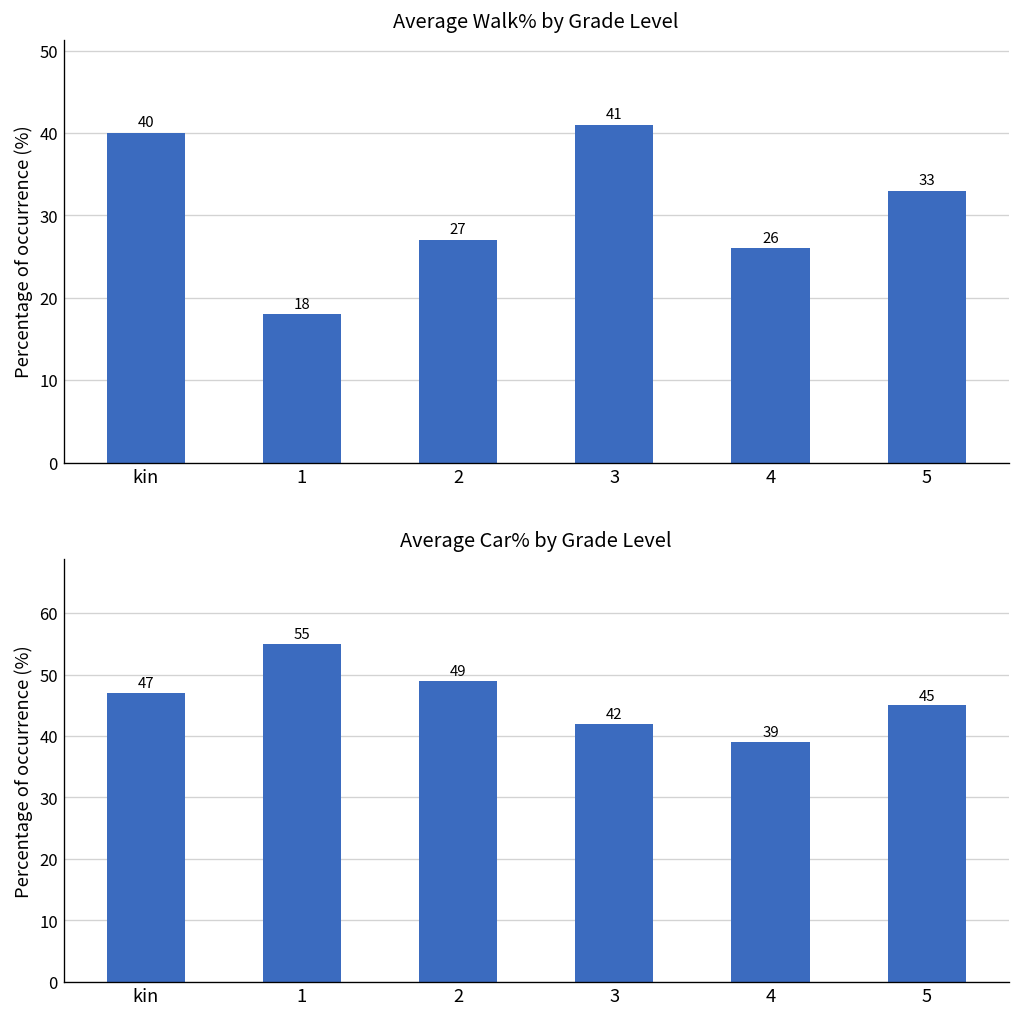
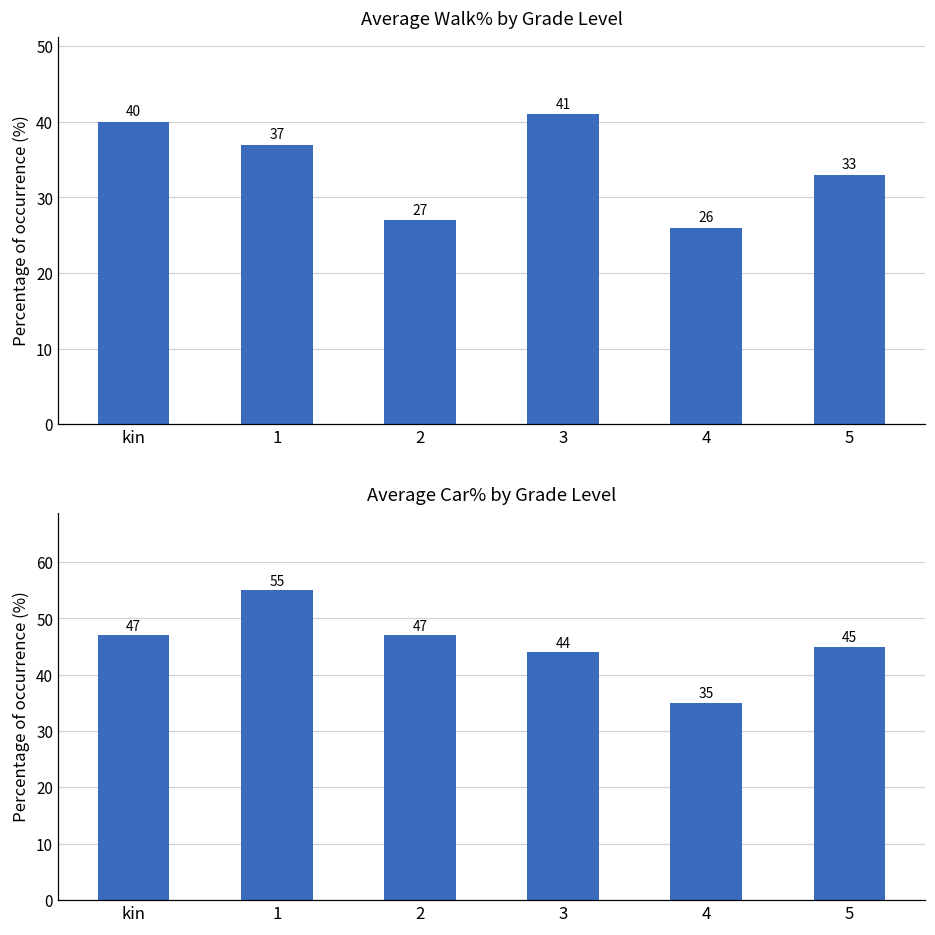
  {
    "Average Walk% by Grade Level": {
      "kin": 40,
-     "1": 18,
+     "1": 37,
      "2": 27,
      "3": 41,
      "4": 26,
      "5": 33
    },
    "Average Car% by Grade Level": {
      "kin": 47,
      "1": 55,
-     "2": 49,
-     "3": 42,
-     "4": 39,
+     "2": 47,
+     "3": 44,
+     "4": 35,
      "5": 45
    }
  }
